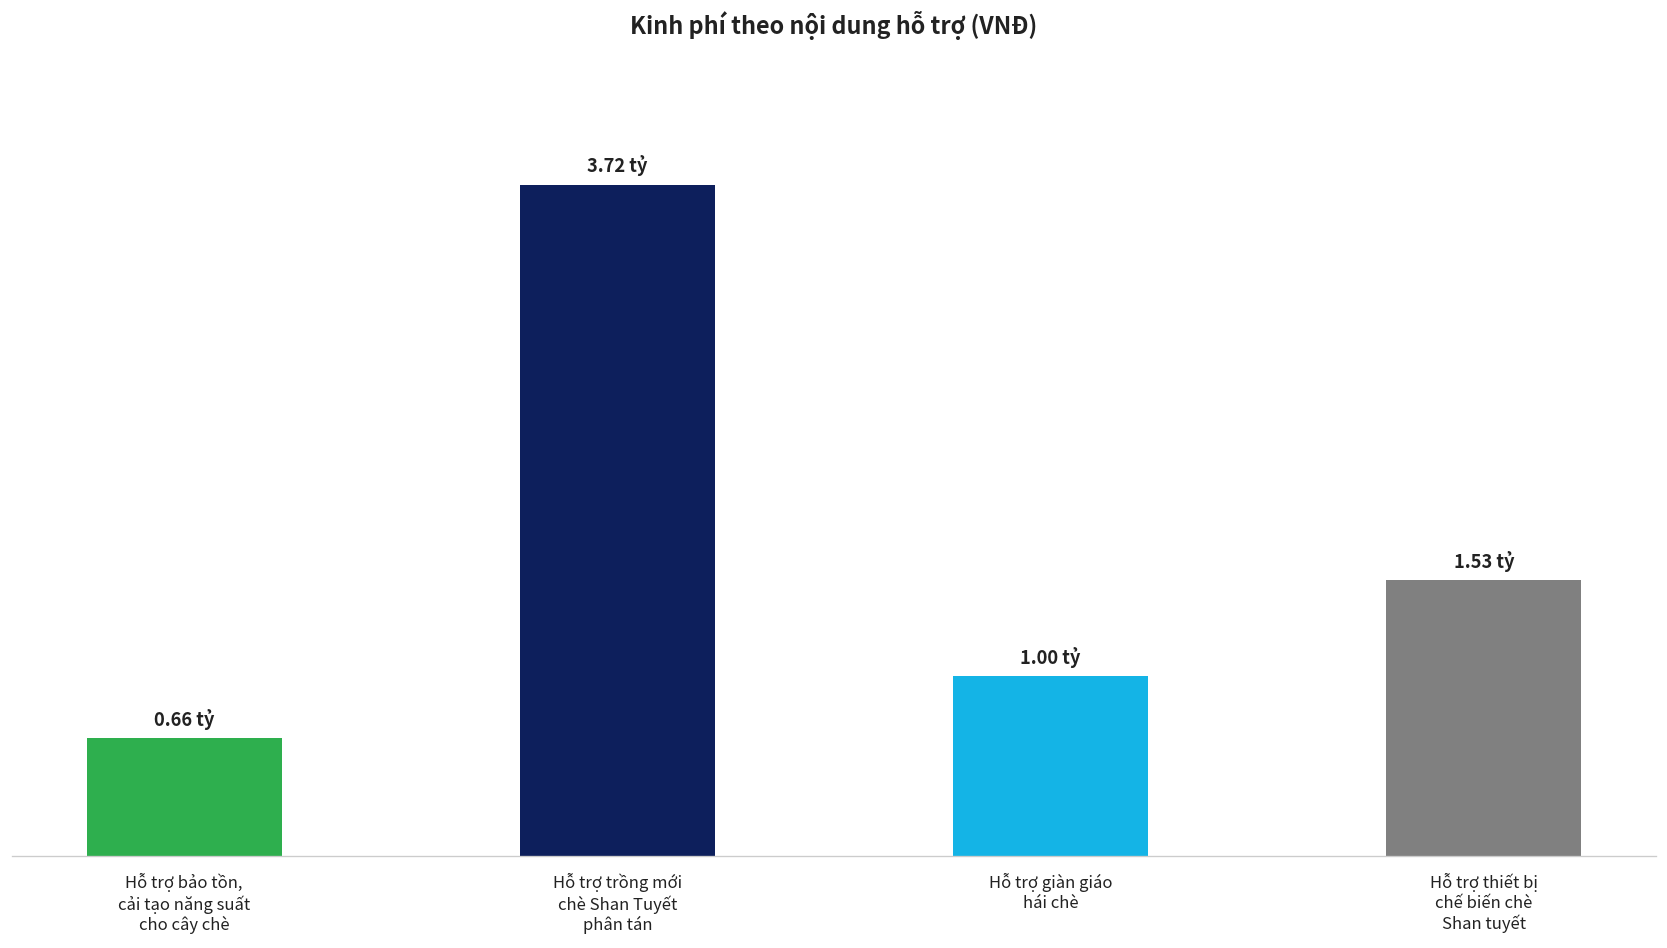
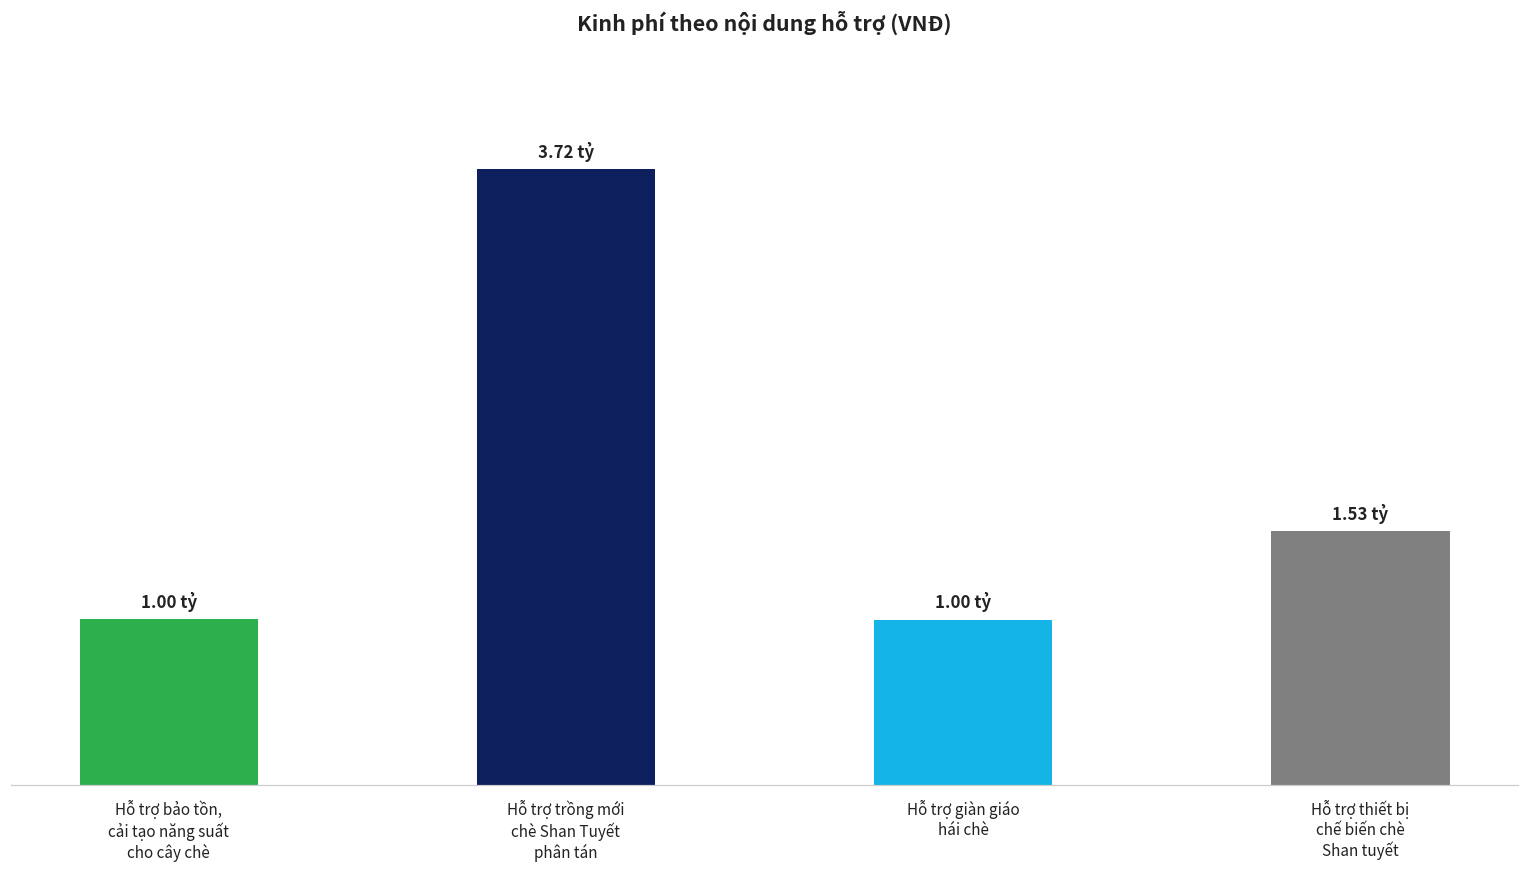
  {
-   "Hỗ trợ bảo tồn, cải tạo năng suất cho cây chè": 0.66
+   "Hỗ trợ bảo tồn, cải tạo năng suất cho cây chè": 1.00
  }
